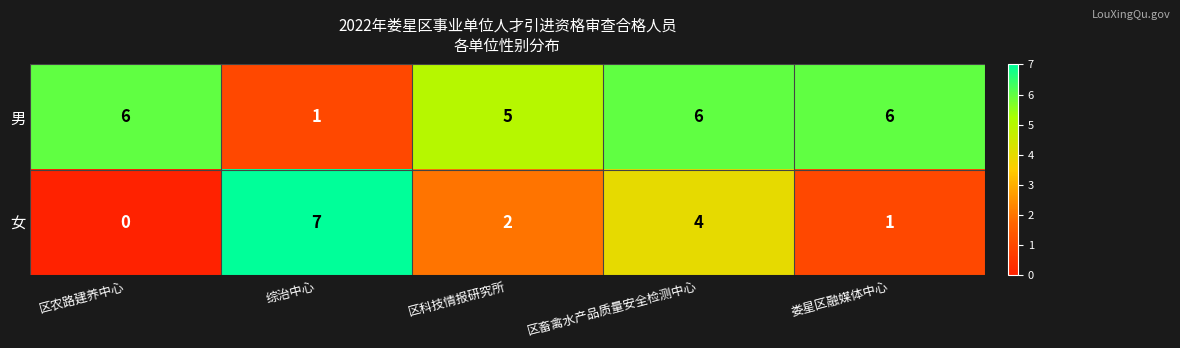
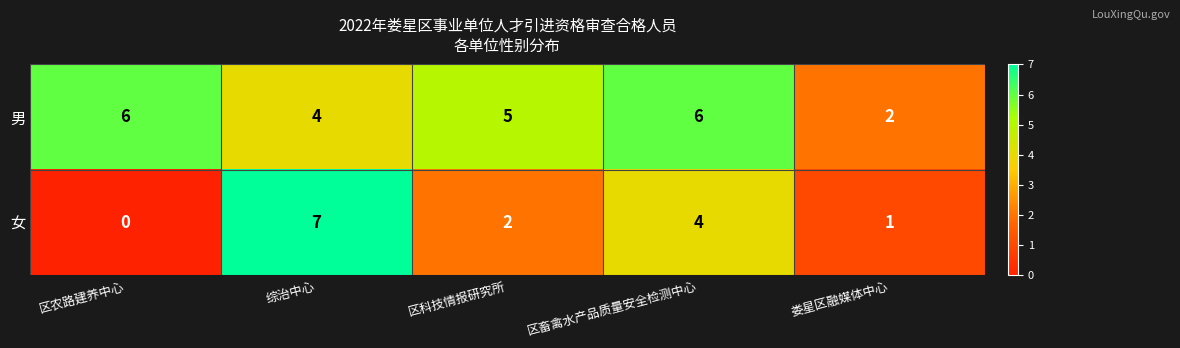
  {
    "男": {
      "区农路建养中心": 6,
-     "综治中心": 1,
+     "综治中心": 4,
      "区科技情报研究所": 5,
      "区畜禽水产品质量安全检测中心": 6,
-     "娄星区融媒体中心": 6
+     "娄星区融媒体中心": 2
    },
    "女": {
      "区农路建养中心": 0,
      "综治中心": 7,
      "区科技情报研究所": 2,
      "区畜禽水产品质量安全检测中心": 4,
      "娄星区融媒体中心": 1
    }
  }
